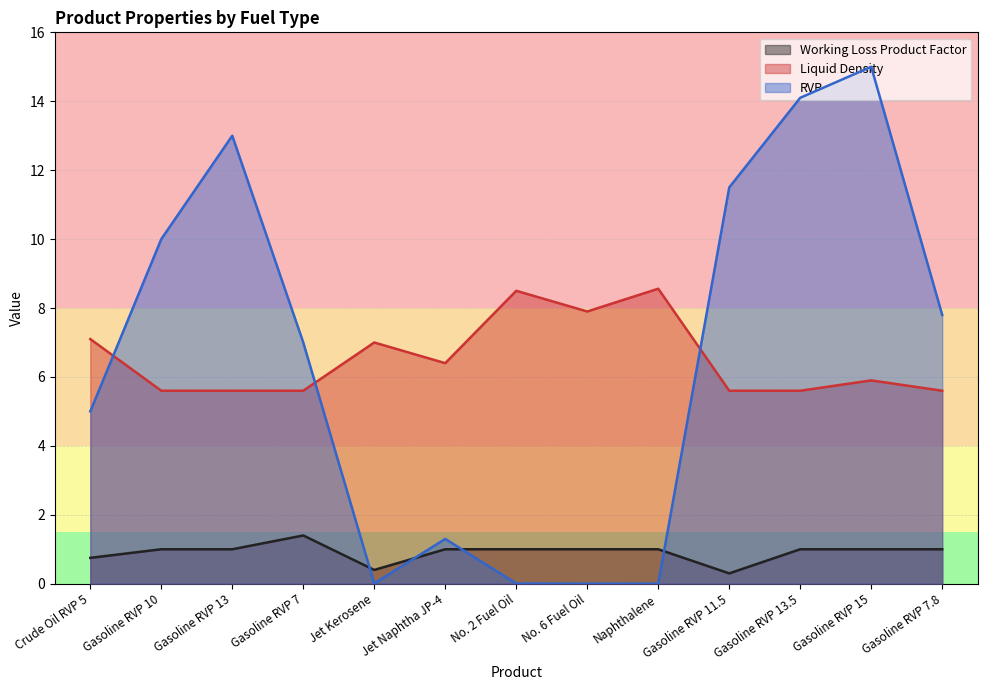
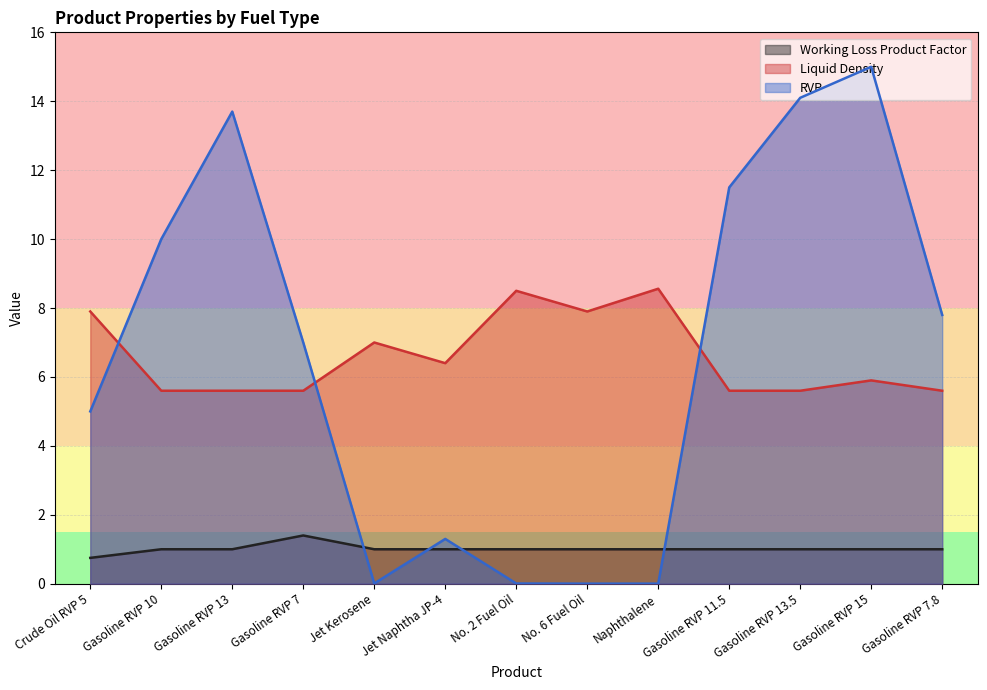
  {
    "Working Loss Product Factor": {
      "Crude Oil RVP 5": 0.8,
      "Gasoline RVP 10": 1.0,
      "Gasoline RVP 13": 1.0,
      "Gasoline RVP 7": 1.4,
-     "Jet Kerosene": 0.4,
+     "Jet Kerosene": 1.0,
      "Jet Naphtha JP-4": 1.0,
      "No. 2 Fuel Oil": 1.0,
      "No. 6 Fuel Oil": 1.0,
      "Naphthalene": 1.0,
-     "Gasoline RVP 11.5": 0.3,
+     "Gasoline RVP 11.5": 1.0,
      "Gasoline RVP 13.5": 1.0,
      "Gasoline RVP 15": 1.0,
      "Gasoline RVP 7.8": 1.0
    },
    "Liquid Density": {
-     "Crude Oil RVP 5": 7.1,
+     "Crude Oil RVP 5": 7.9,
      "Gasoline RVP 10": 5.6,
      "Gasoline RVP 13": 5.6,
      "Gasoline RVP 7": 5.6,
      "Jet Kerosene": 7.0,
      "Jet Naphtha JP-4": 6.4,
      "No. 2 Fuel Oil": 8.5,
      "No. 6 Fuel Oil": 7.9,
      "Naphthalene": 8.6,
      "Gasoline RVP 11.5": 5.6,
      "Gasoline RVP 13.5": 5.6,
      "Gasoline RVP 15": 5.9,
      "Gasoline RVP 7.8": 5.6
    },
    "RVP": {
      "Crude Oil RVP 5": 5.0,
      "Gasoline RVP 10": 10.0,
-     "Gasoline RVP 13": 13.0,
+     "Gasoline RVP 13": 13.7,
      "Gasoline RVP 7": 7.0,
      "Jet Kerosene": 0.0,
      "Jet Naphtha JP-4": 1.3,
      "No. 2 Fuel Oil": 0.0,
      "No. 6 Fuel Oil": 0.0,
      "Naphthalene": 0.0,
      "Gasoline RVP 11.5": 11.5,
      "Gasoline RVP 7.8": 7.8
    }
  }
